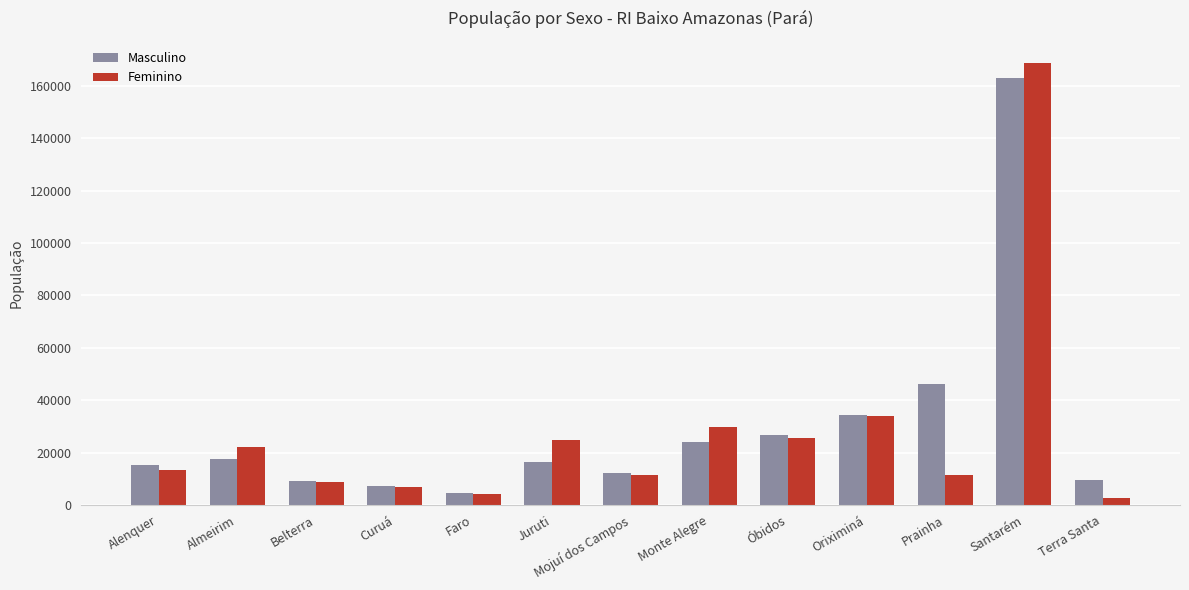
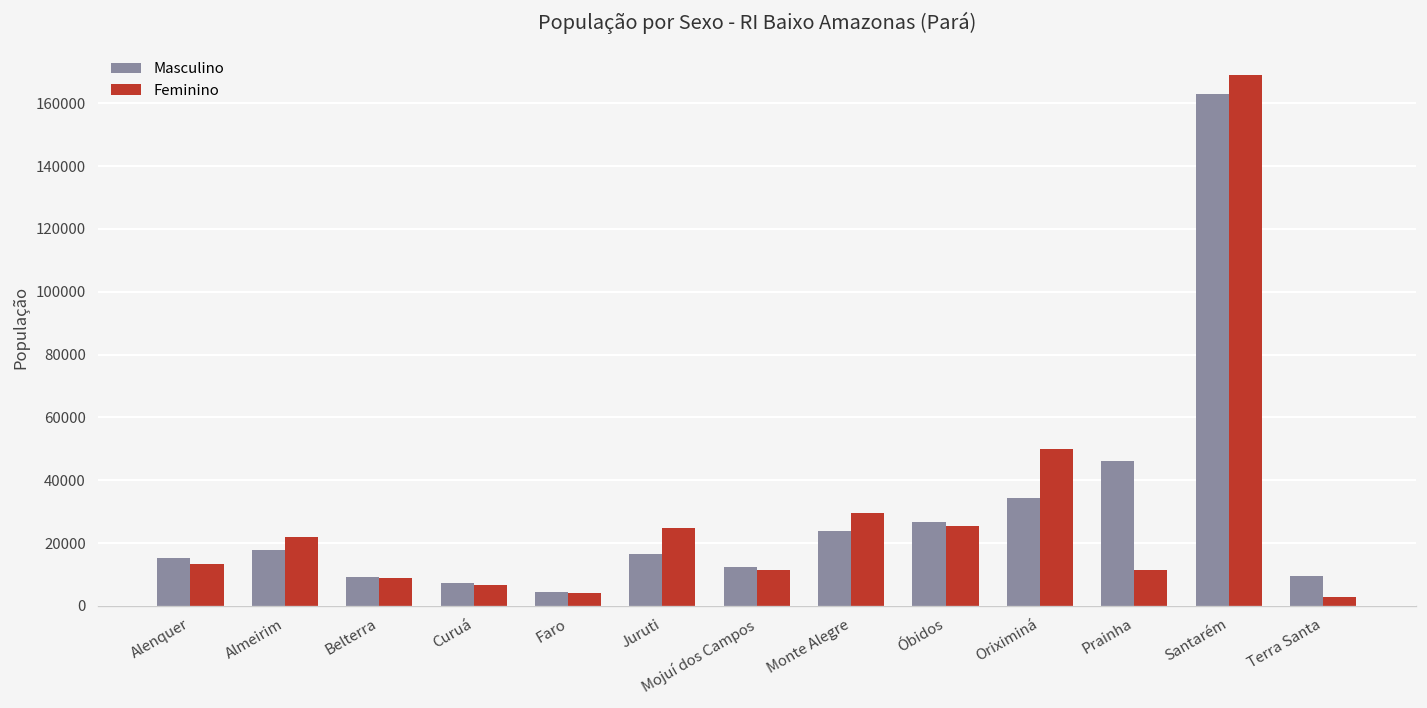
  {
    "Masculino": {
      "Alenquer": 15000,
      "Almeirim": 18000,
      "Belterra": 9000,
      "Curuá": 7000,
      "Faro": 4000,
      "Juruti": 17000,
      "Mojuí dos Campos": 12000,
      "Monte Alegre": 24000,
      "Óbidos": 27000,
      "Oriximiná": 34000,
      "Prainha": 46000,
      "Santarém": 163000,
      "Terra Santa": 10000
    },
    "Feminino": {
      "Alenquer": 13000,
      "Almeirim": 22000,
      "Belterra": 9000,
      "Curuá": 7000,
      "Faro": 4000,
      "Juruti": 25000,
      "Mojuí dos Campos": 11000,
      "Monte Alegre": 30000,
      "Óbidos": 25000,
-     "Oriximiná": 34000,
+     "Oriximiná": 50000,
      "Prainha": 11000,
      "Santarém": 169000,
      "Terra Santa": 3000
    }
  }
